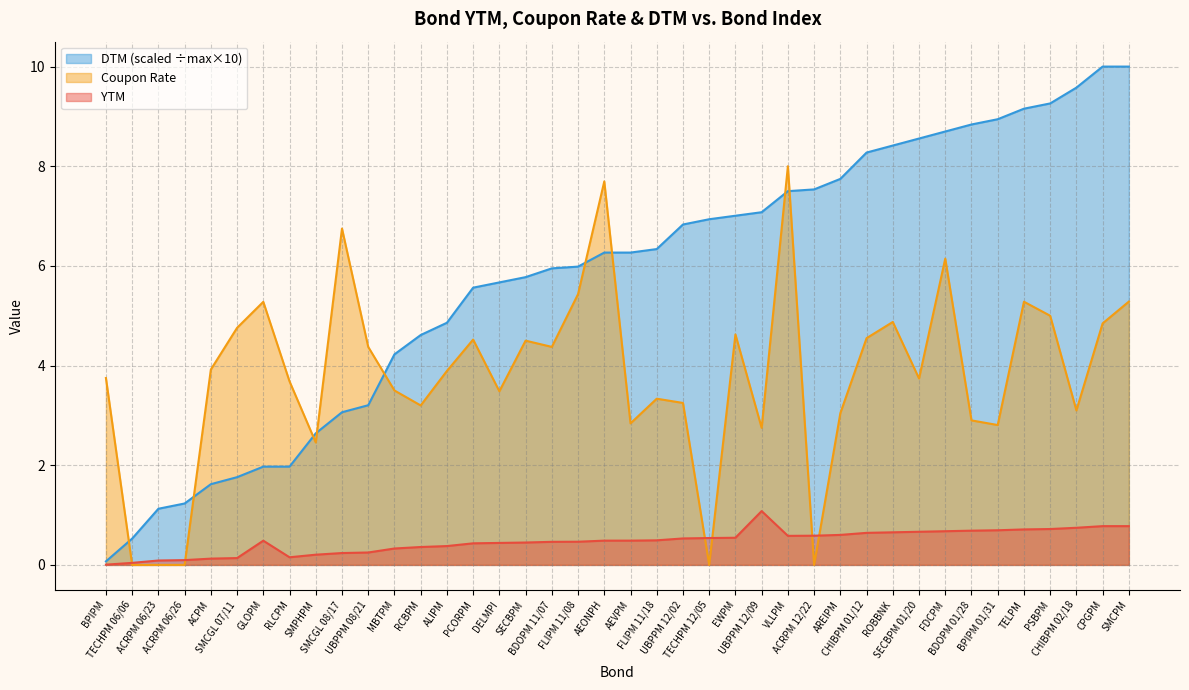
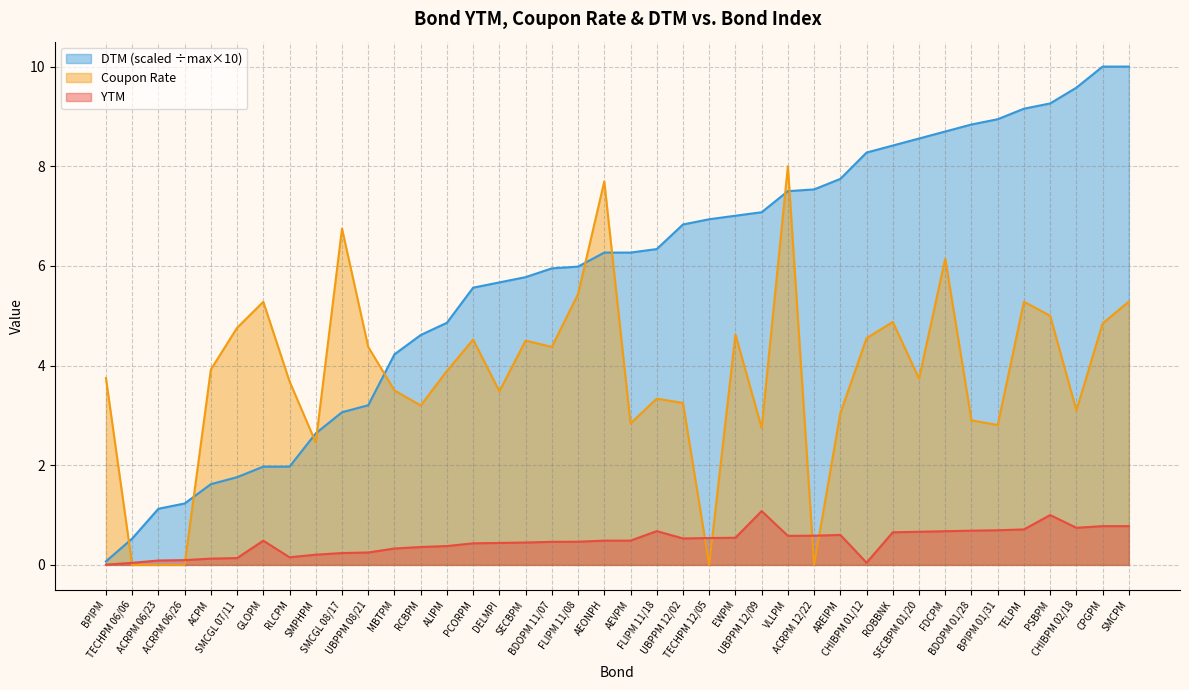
  {
    "DTM (scaled ÷max×10)": {
      "BPIPM": 0.1,
      "TECHPM 06/06": 0.5,
      "ACRPM 06/23": 1.1,
      "ACRPM 06/26": 1.2,
      "ACPM": 1.6,
      "SMCGL 07/11": 1.8,
      "GLOPM": 2.0,
      "RLCPM": 2.0,
      "SMPHPM": 2.6,
      "SMCGL 08/17": 3.1,
      "UBPPM 08/21": 3.2,
      "MBTPM": 4.2,
      "RCBPM": 4.6,
      "ALIPM": 4.9,
      "PCORPM": 5.6,
      "DELMPI": 5.7,
      "SECBPM": 5.8,
      "BDOPM 11/07": 6.0,
      "FLIPM 11/08": 6.0,
      "AEONPH": 6.3,
      "AEVPM": 6.3,
      "FLIPM 11/18": 6.3,
      "UBPPM 12/02": 6.8,
      "TECHPM 12/05": 6.9,
      "EWPM": 7.0,
      "UBPPM 12/09": 7.1,
      "VLLPM": 7.5,
      "ACRPM 12/22": 7.5,
      "AREIPM": 7.7,
      "CHIBPM 01/12": 8.3,
      "ROBBNK": 8.4,
      "SECBPM 01/20": 8.6,
      "FDCPM": 8.7,
      "BDOPM 01/28": 8.8,
      "BPIPM 01/31": 8.9,
      "TELPM": 9.2,
      "PSBPM": 9.3,
      "CHIBPM 02/18": 9.6,
      "CPGPM": 10.0,
      "SMCPM": 10.0
    },
    "Coupon Rate": {
      "BPIPM": 3.8,
      "ACRPM 06/23": 0.0,
      "ACRPM 06/26": 0.0,
      "ACPM": 3.9,
      "SMCGL 07/11": 4.8,
      "GLOPM": 5.3,
      "RLCPM": 3.7,
      "SMPHPM": 2.5,
      "SMCGL 08/17": 6.8,
      "UBPPM 08/21": 4.4,
      "MBTPM": 3.5,
      "RCBPM": 3.2,
      "ALIPM": 3.9,
      "PCORPM": 4.5,
      "DELMPI": 3.5,
      "SECBPM": 4.5,
      "BDOPM 11/07": 4.4,
      "FLIPM 11/08": 5.4,
      "AEONPH": 7.7,
      "AEVPM": 2.8,
      "FLIPM 11/18": 3.3,
      "UBPPM 12/02": 3.3,
      "TECHPM 12/05": 0.0,
      "EWPM": 4.6,
      "UBPPM 12/09": 2.8,
      "VLLPM": 8.0,
      "ACRPM 12/22": 0.0,
      "AREIPM": 3.0,
      "CHIBPM 01/12": 4.6,
      "ROBBNK": 4.9,
      "SECBPM 01/20": 3.7,
      "FDCPM": 6.1,
      "BDOPM 01/28": 2.9,
      "BPIPM 01/31": 2.8,
      "TELPM": 5.3,
      "PSBPM": 5.0,
      "CHIBPM 02/18": 3.1,
      "CPGPM": 4.8,
      "SMCPM": 5.3
    },
    "YTM": {
      "BPIPM": 0.0,
      "ACRPM 06/23": 0.1,
      "ACRPM 06/26": 0.1,
      "ACPM": 0.1,
      "SMCGL 07/11": 0.1,
      "GLOPM": 0.5,
      "RLCPM": 0.2,
      "SMPHPM": 0.2,
      "SMCGL 08/17": 0.2,
      "UBPPM 08/21": 0.2,
      "MBTPM": 0.3,
      "RCBPM": 0.4,
      "ALIPM": 0.4,
      "PCORPM": 0.4,
      "DELMPI": 0.4,
      "SECBPM": 0.4,
      "BDOPM 11/07": 0.5,
      "FLIPM 11/08": 0.5,
      "AEONPH": 0.5,
      "AEVPM": 0.5,
-     "FLIPM 11/18": 0.5,
+     "FLIPM 11/18": 0.7,
      "UBPPM 12/02": 0.5,
      "TECHPM 12/05": 0.5,
      "EWPM": 0.5,
      "UBPPM 12/09": 1.1,
      "VLLPM": 0.6,
      "ACRPM 12/22": 0.6,
      "AREIPM": 0.6,
-     "CHIBPM 01/12": 0.6,
+     "CHIBPM 01/12": 0.0,
      "ROBBNK": 0.7,
      "SECBPM 01/20": 0.7,
      "FDCPM": 0.7,
      "BDOPM 01/28": 0.7,
      "BPIPM 01/31": 0.7,
      "TELPM": 0.7,
-     "PSBPM": 0.7,
+     "PSBPM": 1.0,
      "CHIBPM 02/18": 0.7,
      "CPGPM": 0.8,
      "SMCPM": 0.8
    }
  }
